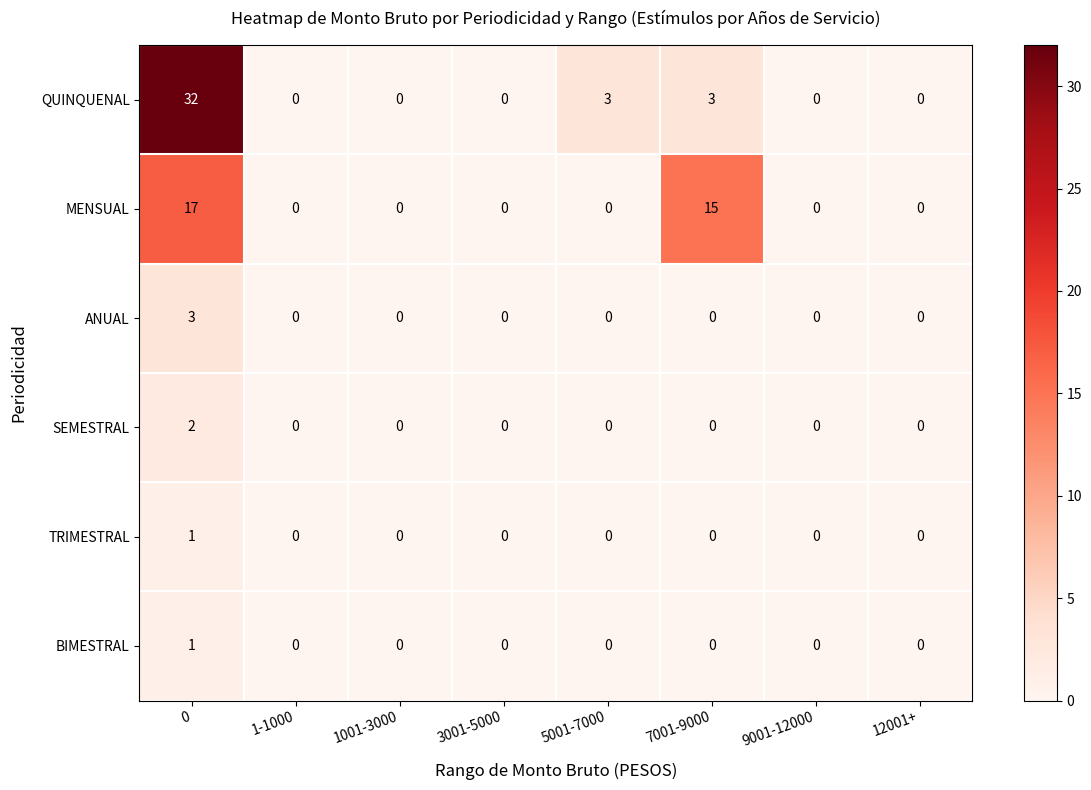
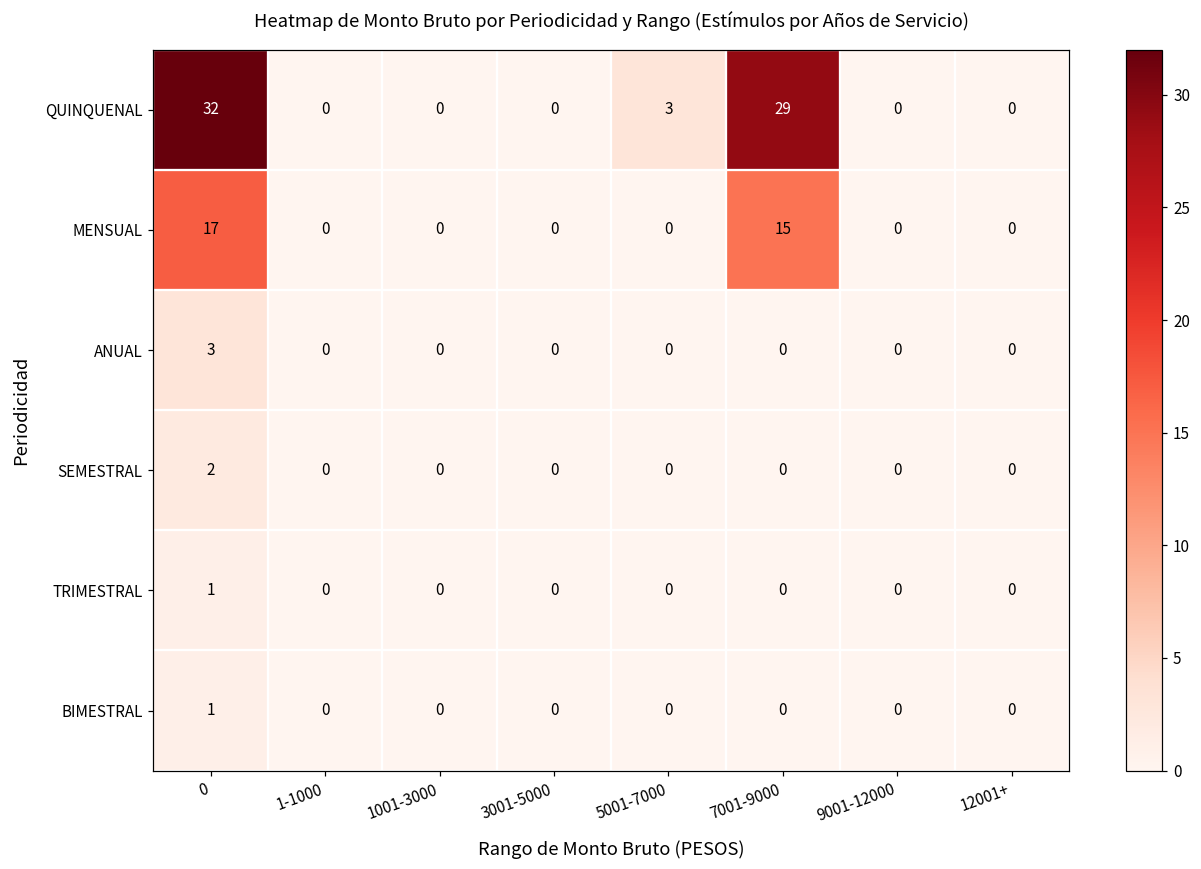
  {
    "QUINQUENAL": {
      "0": 32,
      "1-1000": 0,
      "1001-3000": 0,
      "3001-5000": 0,
      "5001-7000": 3,
-     "7001-9000": 3,
+     "7001-9000": 29,
      "9001-12000": 0,
      "12001+": 0
    },
    "MENSUAL": {
      "0": 17,
      "1-1000": 0,
      "1001-3000": 0,
      "3001-5000": 0,
      "5001-7000": 0,
      "7001-9000": 15,
      "9001-12000": 0,
      "12001+": 0
    },
    "ANUAL": {
      "0": 3,
      "1-1000": 0,
      "1001-3000": 0,
      "3001-5000": 0,
      "5001-7000": 0,
      "7001-9000": 0,
      "9001-12000": 0,
      "12001+": 0
    },
    "SEMESTRAL": {
      "0": 2,
      "1-1000": 0,
      "1001-3000": 0,
      "3001-5000": 0,
      "5001-7000": 0,
      "7001-9000": 0,
      "9001-12000": 0,
      "12001+": 0
    },
    "TRIMESTRAL": {
      "0": 1,
      "1-1000": 0,
      "1001-3000": 0,
      "3001-5000": 0,
      "5001-7000": 0,
      "7001-9000": 0,
      "9001-12000": 0,
      "12001+": 0
    },
    "BIMESTRAL": {
      "0": 1,
      "1-1000": 0,
      "1001-3000": 0,
      "3001-5000": 0,
      "5001-7000": 0,
      "7001-9000": 0,
      "9001-12000": 0,
      "12001+": 0
    }
  }
